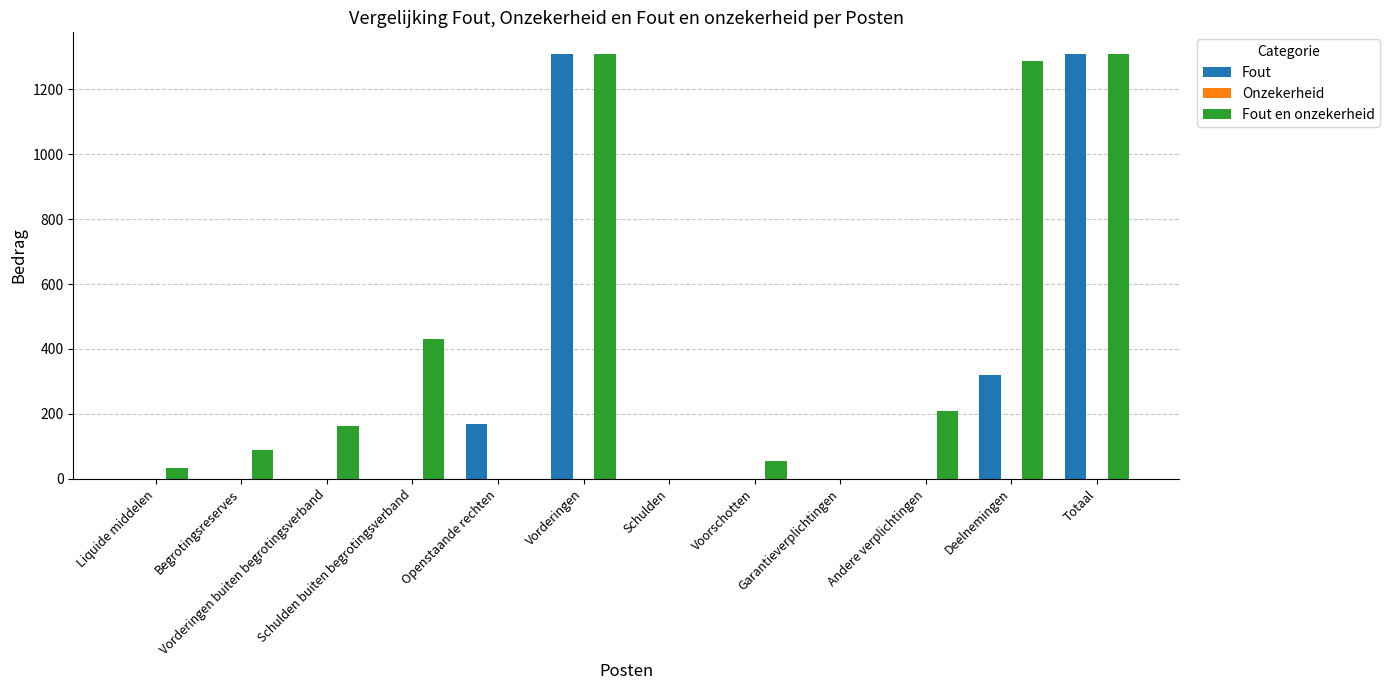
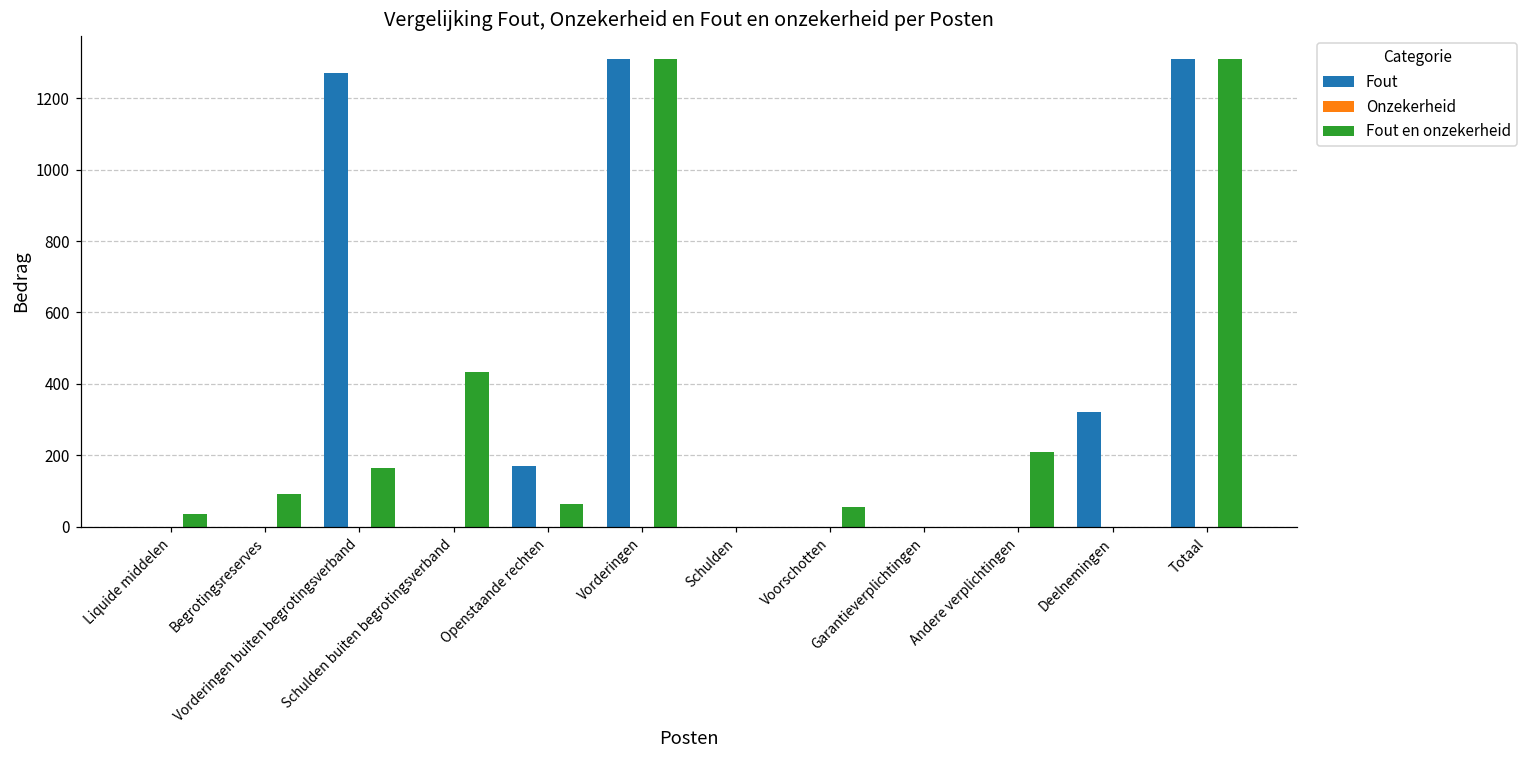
  {
    "Fout": {
      "Liquide middelen": 0,
      "Begrotingsreserves": 0,
-     "Vorderingen buiten begrotingsverband": 0,
+     "Vorderingen buiten begrotingsverband": 1270,
      "Schulden buiten begrotingsverband": 0,
      "Openstaande rechten": 170,
      "Vorderingen": 1310,
      "Schulden": 0,
      "Voorschotten": 0,
      "Garantieverplichtingen": 0,
      "Andere verplichtingen": 0,
      "Deelnemingen": 320,
      "Totaal": 1310
    },
    "Onzekerheid": {
      "Liquide middelen": 0,
      "Begrotingsreserves": 0,
      "Vorderingen buiten begrotingsverband": 0,
      "Schulden buiten begrotingsverband": 0,
      "Openstaande rechten": 0,
      "Vorderingen": 0,
      "Schulden": 0,
      "Voorschotten": 0,
      "Garantieverplichtingen": 0,
      "Andere verplichtingen": 0,
      "Deelnemingen": 0,
      "Totaal": 0
    },
    "Fout en onzekerheid": {
      "Liquide middelen": 30,
      "Begrotingsreserves": 90,
      "Vorderingen buiten begrotingsverband": 160,
      "Schulden buiten begrotingsverband": 430,
-     "Openstaande rechten": 0,
+     "Openstaande rechten": 60,
      "Vorderingen": 1310,
      "Schulden": 0,
      "Voorschotten": 50,
      "Garantieverplichtingen": 0,
      "Andere verplichtingen": 210,
-     "Deelnemingen": 1290,
+     "Deelnemingen": 0,
      "Totaal": 1310
    }
  }
